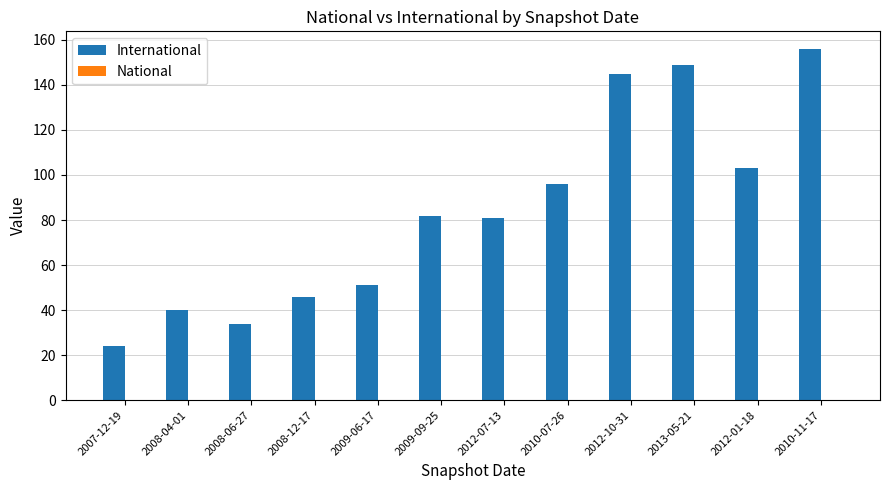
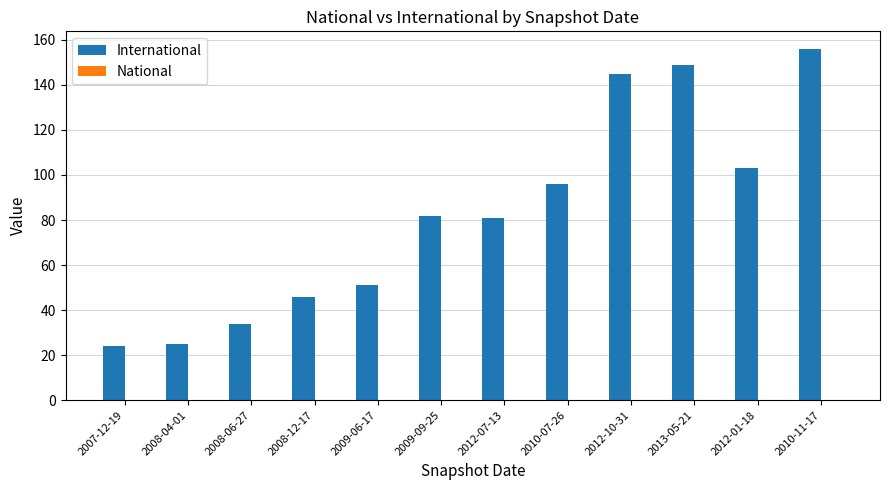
  {
    "International": {
      "2007-12-19": 24,
-     "2008-04-01": 40,
+     "2008-04-01": 25,
      "2008-06-27": 34,
      "2008-12-17": 46,
      "2009-06-17": 51,
      "2009-09-25": 82,
      "2012-07-13": 81,
      "2010-07-26": 96,
      "2012-10-31": 145,
      "2013-05-21": 149,
      "2012-01-18": 103,
      "2010-11-17": 156
    },
    "National": {
      "2007-12-19": 0,
      "2008-04-01": 0,
      "2008-06-27": 0,
      "2008-12-17": 0,
      "2009-06-17": 0,
      "2009-09-25": 0,
      "2012-07-13": 0,
      "2010-07-26": 0,
      "2012-10-31": 0,
      "2013-05-21": 0,
      "2012-01-18": 0,
      "2010-11-17": 0
    }
  }
